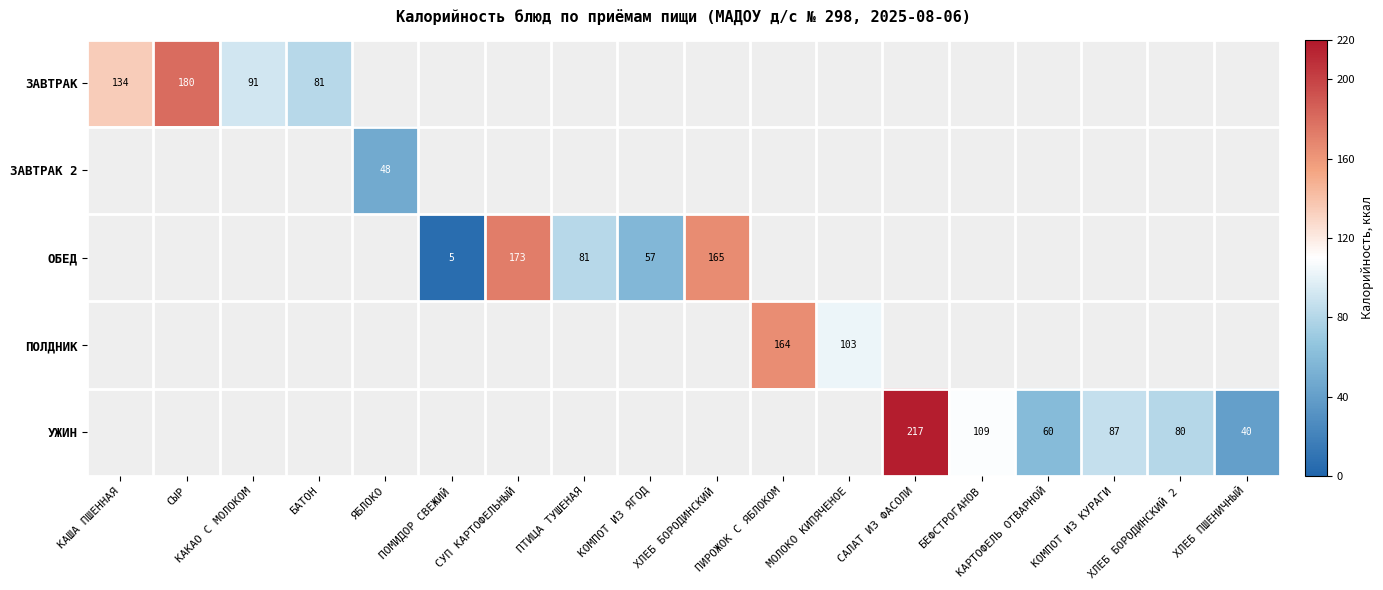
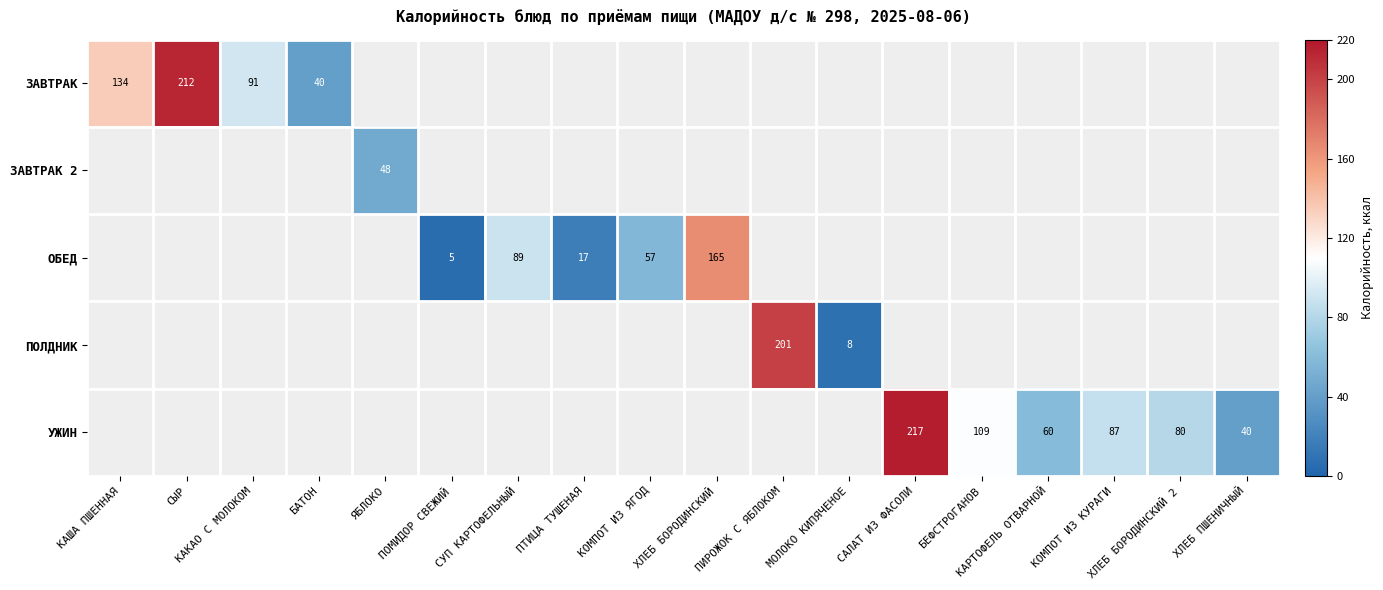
  {
    "ЗАВТРАК": {
      "КАША ПШЕННАЯ": 134,
-     "СЫР": 180,
+     "СЫР": 212,
      "КАКАО С МОЛОКОМ": 91,
-     "БАТОН": 81
+     "БАТОН": 40
    },
    "ЗАВТРАК 2": {
      "ЯБЛОКО": 48
    },
    "ОБЕД": {
      "ПОМИДОР СВЕЖИЙ": 5,
-     "СУП КАРТОФЕЛЬНЫЙ": 173,
-     "ПТИЦА ТУШЕНАЯ": 81,
+     "СУП КАРТОФЕЛЬНЫЙ": 89,
+     "ПТИЦА ТУШЕНАЯ": 17,
      "КОМПОТ ИЗ ЯГОД": 57,
      "ХЛЕБ БОРОДИНСКИЙ": 165
    },
    "ПОЛДНИК": {
-     "ПИРОЖОК С ЯБЛОКОМ": 164,
-     "МОЛОКО КИПЯЧЕНОЕ": 103
+     "ПИРОЖОК С ЯБЛОКОМ": 201,
+     "МОЛОКО КИПЯЧЕНОЕ": 8
    },
    "УЖИН": {
      "САЛАТ ИЗ ФАСОЛИ": 217,
      "БЕФСТРОГАНОВ": 109,
      "КАРТОФЕЛЬ ОТВАРНОЙ": 60,
      "КОМПОТ ИЗ КУРАГИ": 87,
      "ХЛЕБ БОРОДИНСКИЙ 2": 80,
      "ХЛЕБ ПШЕНИЧНЫЙ": 40
    }
  }
